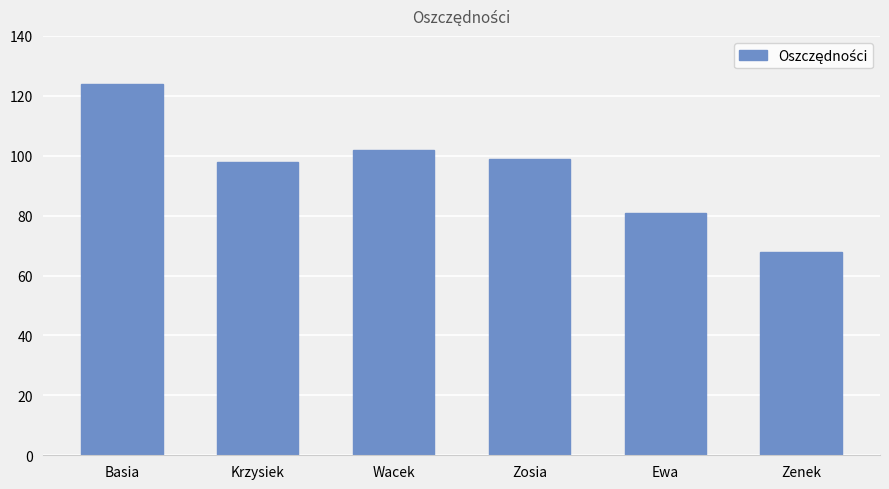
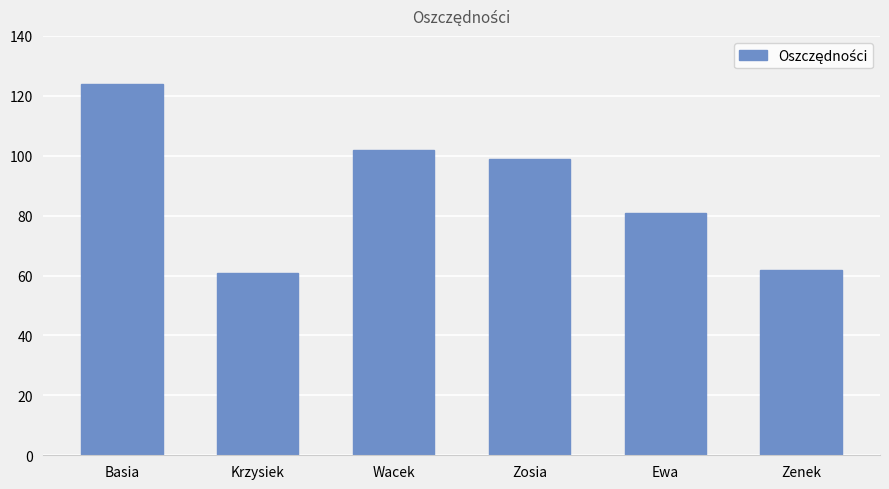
  {
    "Basia": 124,
-   "Krzysiek": 98,
+   "Krzysiek": 61,
    "Wacek": 102,
    "Zosia": 99,
    "Ewa": 81,
-   "Zenek": 68
+   "Zenek": 62
  }
